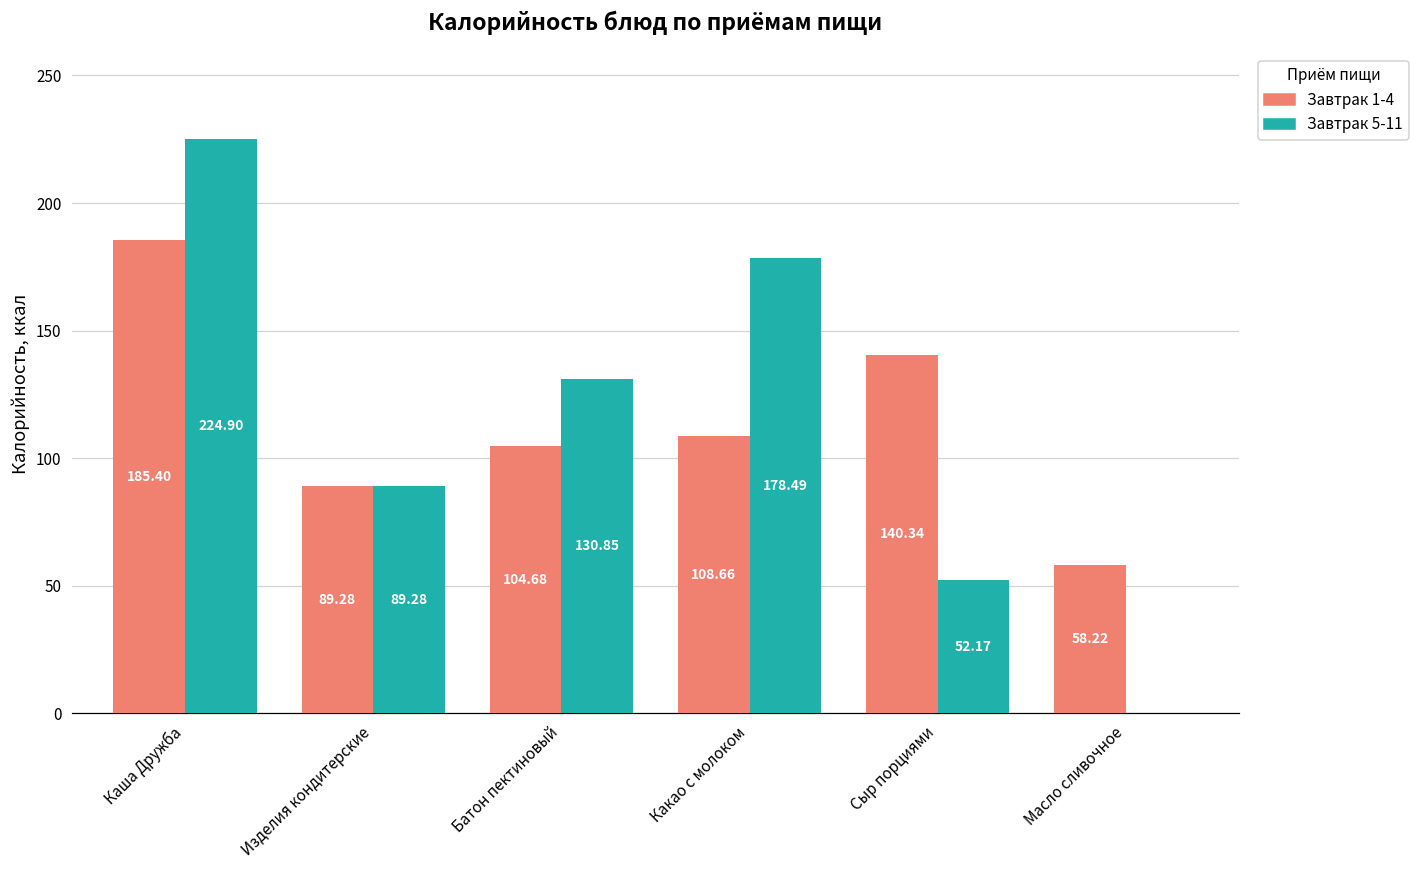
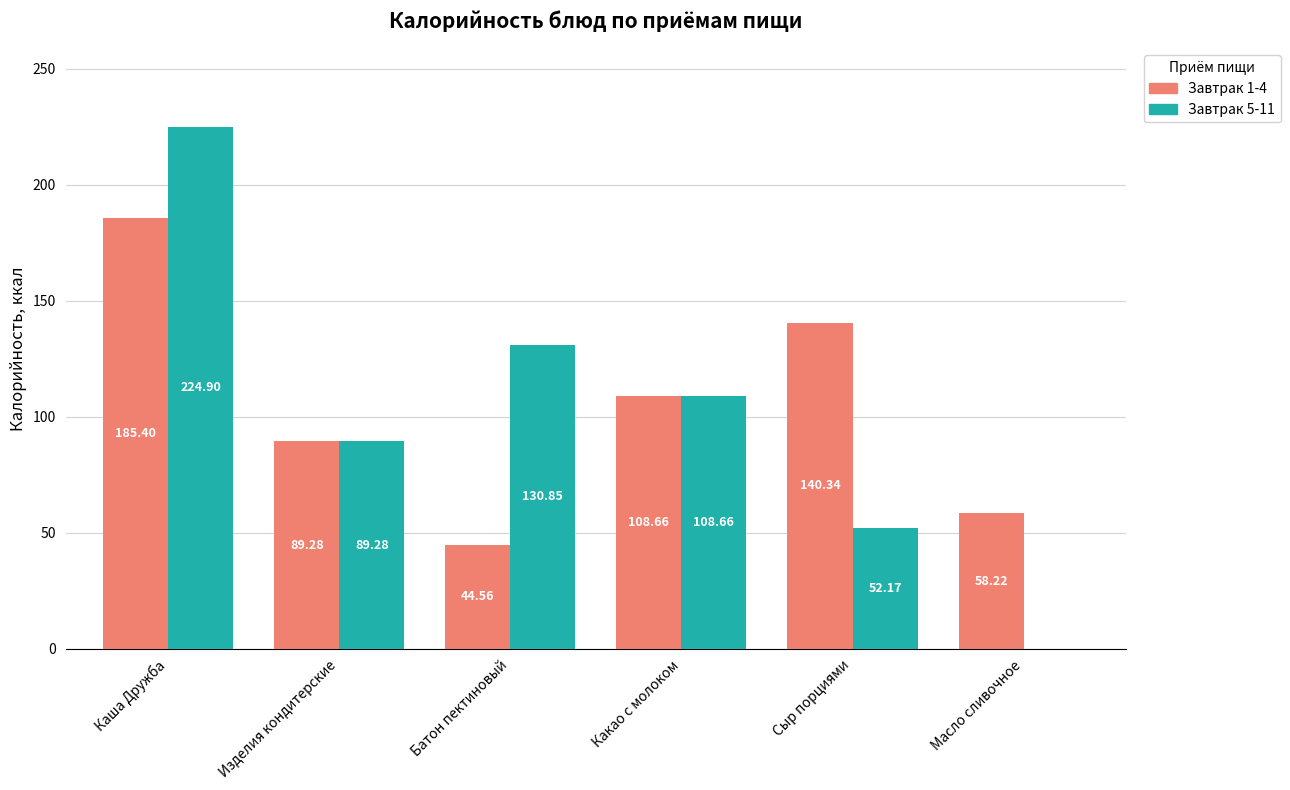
  {
    "Завтрак 1-4": {
      "Каша Дружба": 185.40,
      "Изделия кондитерские": 89.28,
-     "Батон пектиновый": 104.68,
+     "Батон пектиновый": 44.56,
      "Какао с молоком": 108.66,
      "Сыр порциями": 140.34,
      "Масло сливочное": 58.22
    },
    "Завтрак 5-11": {
      "Каша Дружба": 224.90,
      "Изделия кондитерские": 89.28,
      "Батон пектиновый": 130.85,
-     "Какао с молоком": 178.49,
+     "Какао с молоком": 108.66,
      "Сыр порциями": 52.17
    }
  }
